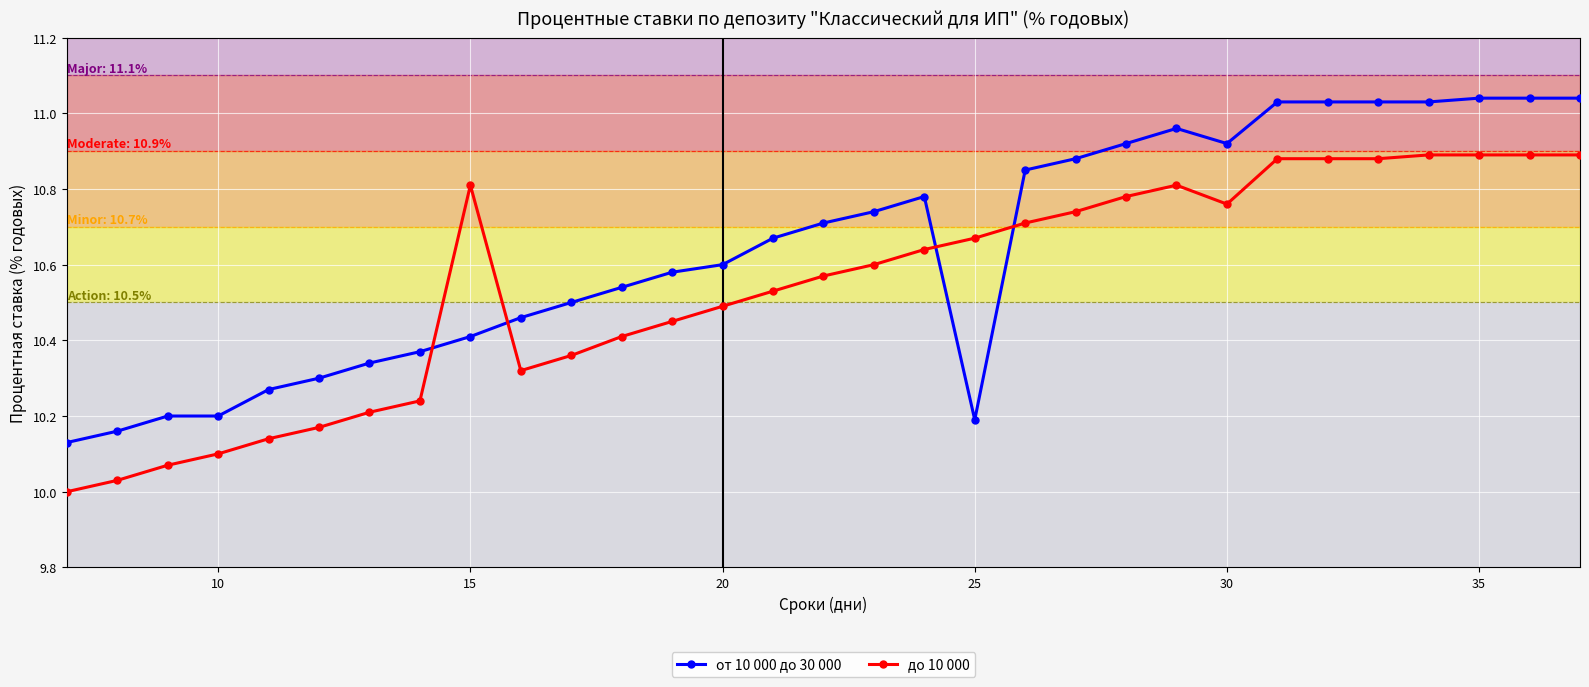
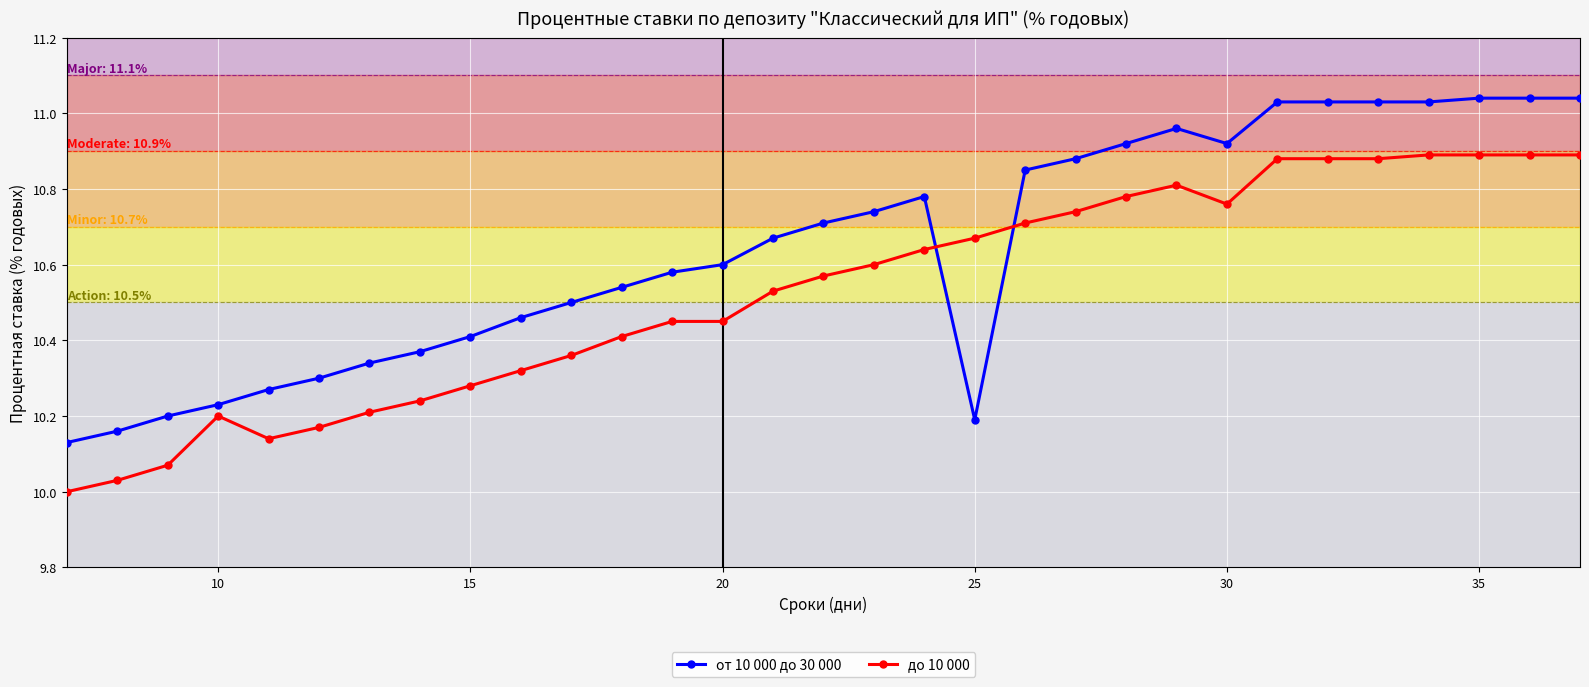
  {
    "от 10 000 до 30 000": {
-     "10": 10.20,
+     "10": 10.23,
      "15": 10.41,
      "20": 10.60,
      "25": 10.19,
      "30": 10.92,
      "35": 11.04
    },
    "до 10 000": {
-     "10": 10.1,
-     "15": 10.81,
-     "20": 10.49,
+     "10": 10.2,
+     "15": 10.28,
+     "20": 10.45,
      "25": 10.67,
      "30": 10.76,
      "35": 10.89
    }
  }
